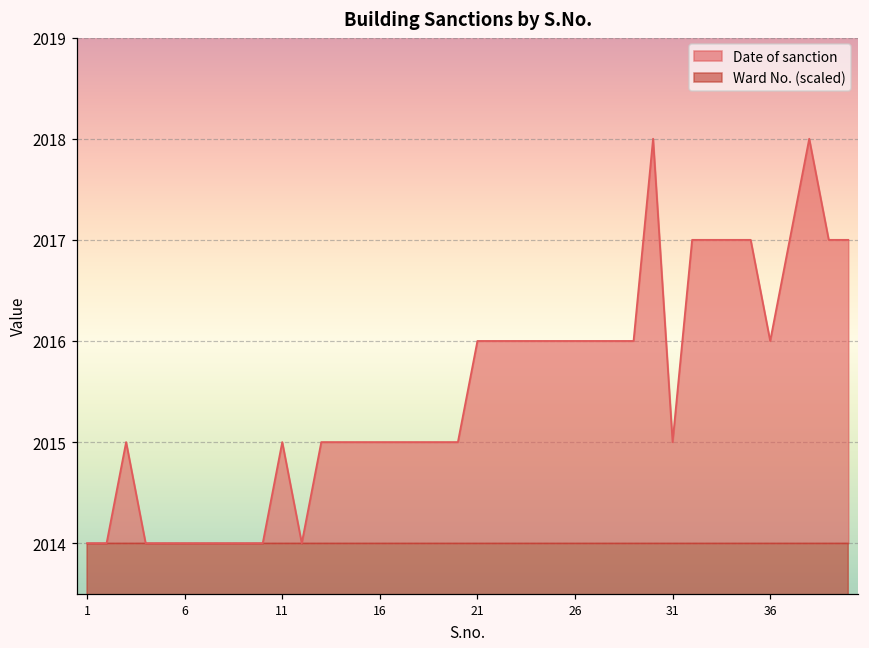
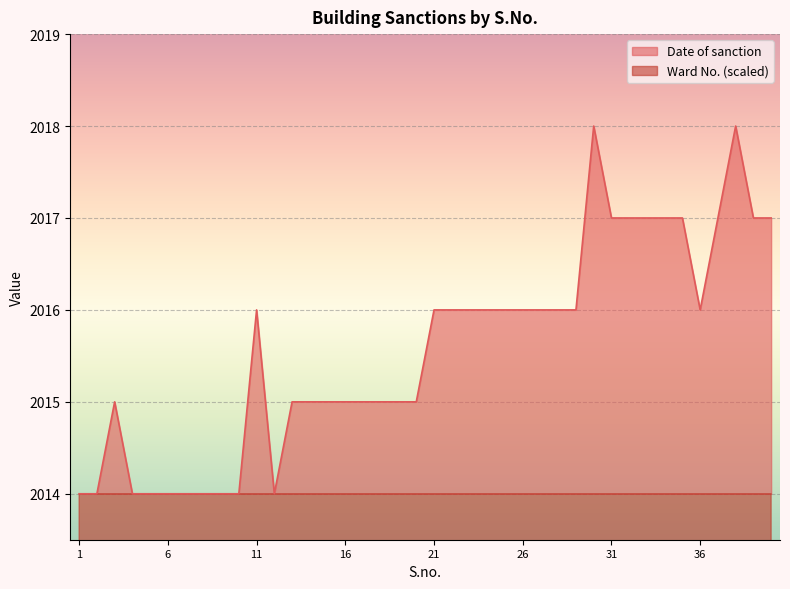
  {
    "Date of sanction": {
-     "11": 2015,
+     "11": 2016,
      "16": 2015,
      "21": 2016,
      "26": 2016,
-     "31": 2015,
+     "31": 2017,
      "36": 2016
    }
  }
